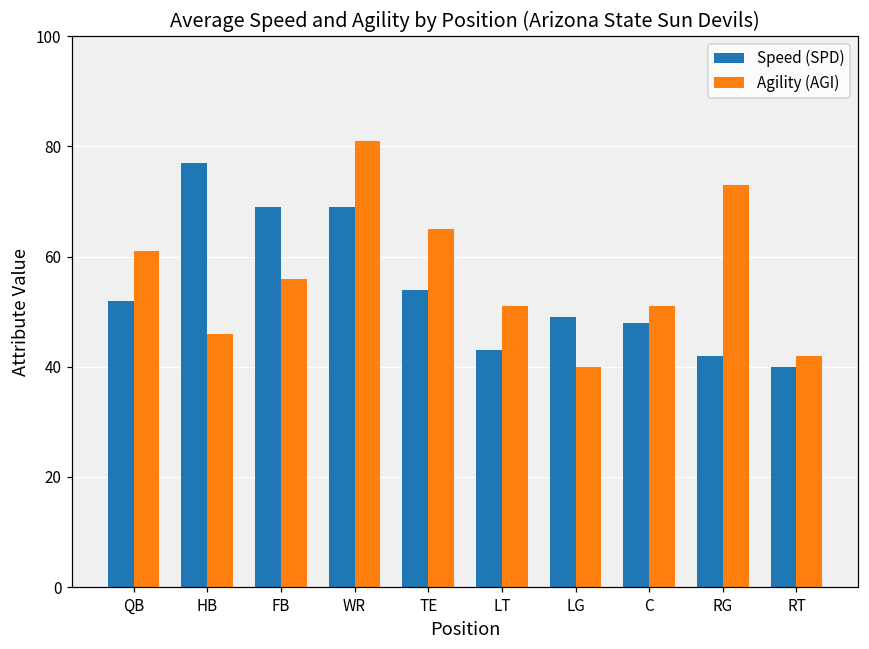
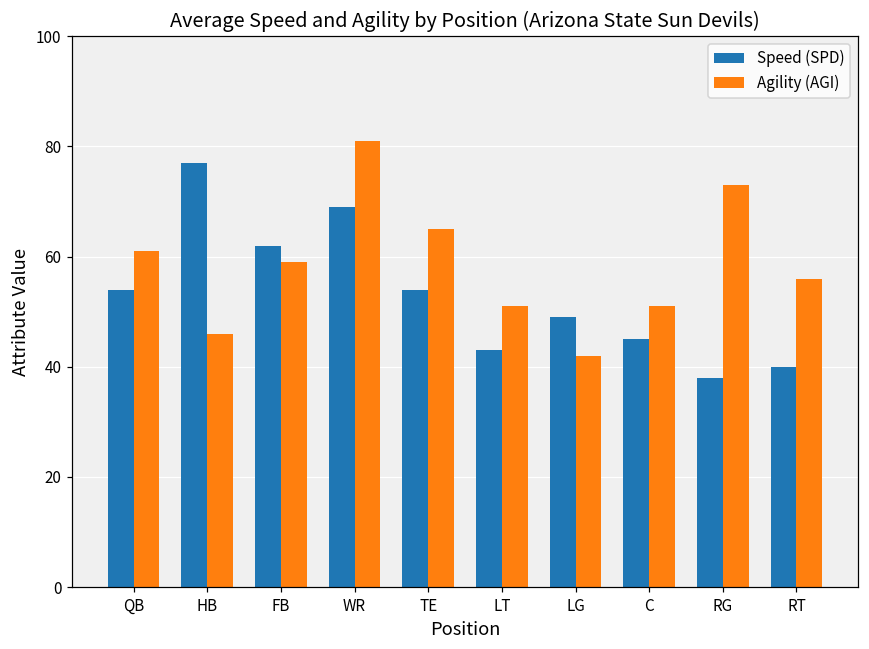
  {
    "Speed (SPD)": {
-     "QB": 52,
+     "QB": 54,
      "HB": 77,
-     "FB": 69,
+     "FB": 62,
      "WR": 69,
      "TE": 54,
      "LT": 43,
      "LG": 49,
-     "C": 48,
-     "RG": 42,
+     "C": 45,
+     "RG": 38,
      "RT": 40
    },
    "Agility (AGI)": {
      "QB": 61,
      "HB": 46,
-     "FB": 56,
+     "FB": 59,
      "WR": 81,
      "TE": 65,
      "LT": 51,
-     "LG": 40,
+     "LG": 42,
      "C": 51,
      "RG": 73,
-     "RT": 42
+     "RT": 56
    }
  }
